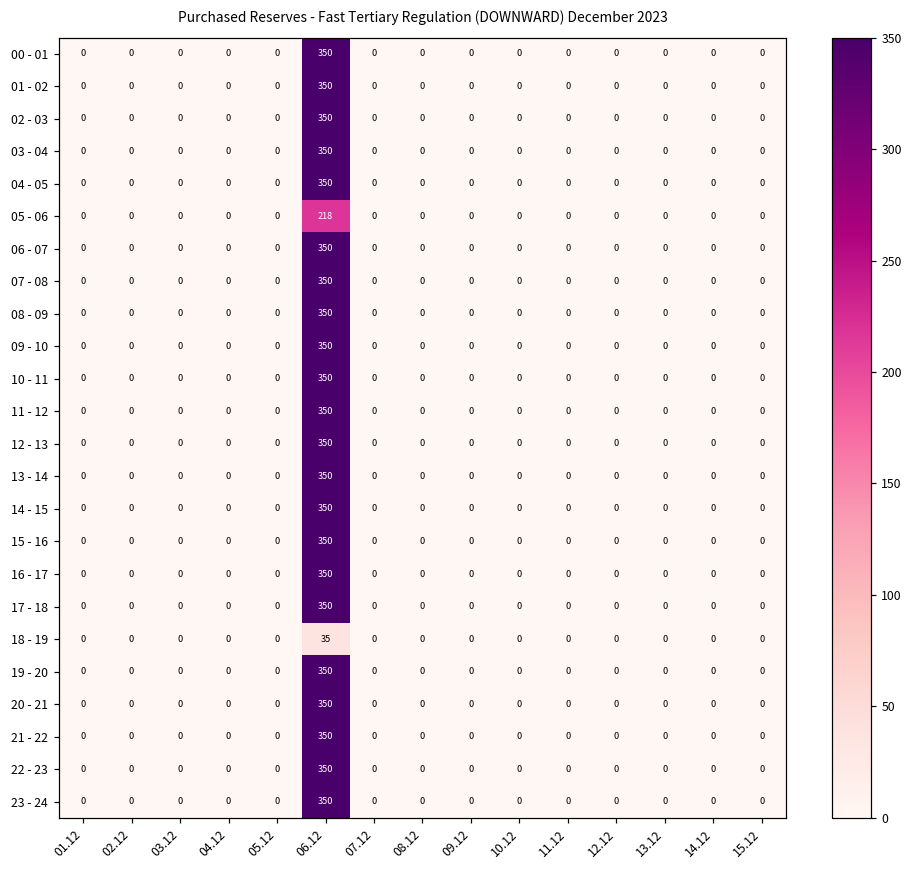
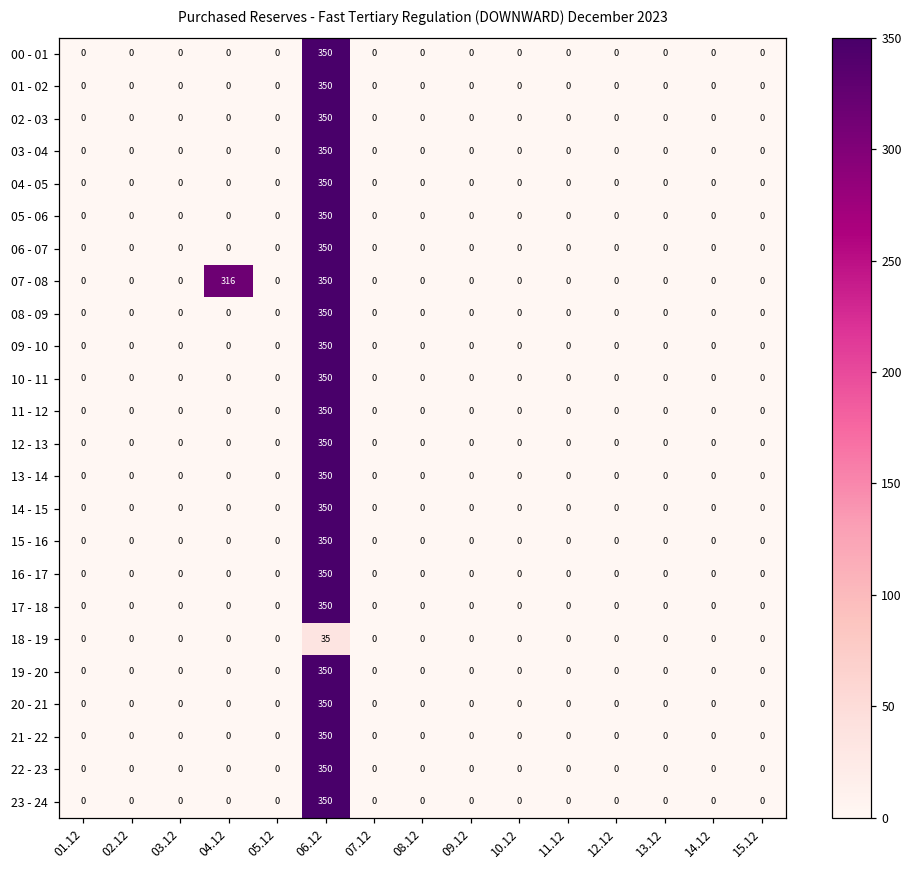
  {
    "05 - 06": {
      "01.12": 0,
      "02.12": 0,
      "03.12": 0,
      "04.12": 0,
      "05.12": 0,
-     "06.12": 218,
+     "06.12": 350,
      "07.12": 0,
      "08.12": 0,
      "09.12": 0,
      "10.12": 0,
      "11.12": 0,
      "12.12": 0,
      "13.12": 0,
      "14.12": 0,
      "15.12": 0
    },
    "07 - 08": {
      "01.12": 0,
      "02.12": 0,
      "03.12": 0,
-     "04.12": 0,
+     "04.12": 316,
      "05.12": 0,
      "06.12": 350,
      "07.12": 0,
      "08.12": 0,
      "09.12": 0,
      "10.12": 0,
      "11.12": 0,
      "12.12": 0,
      "13.12": 0,
      "14.12": 0,
      "15.12": 0
    }
  }
